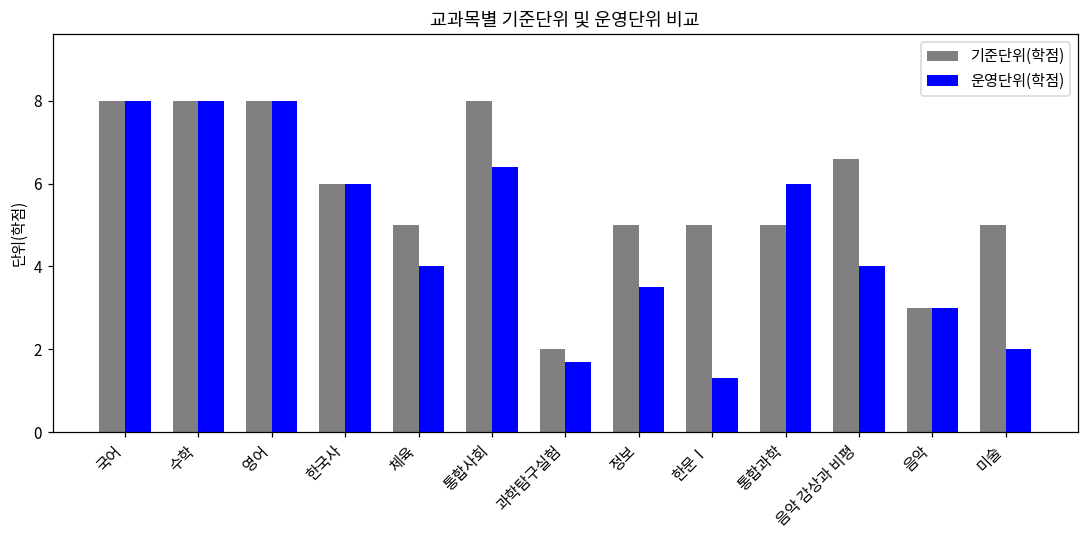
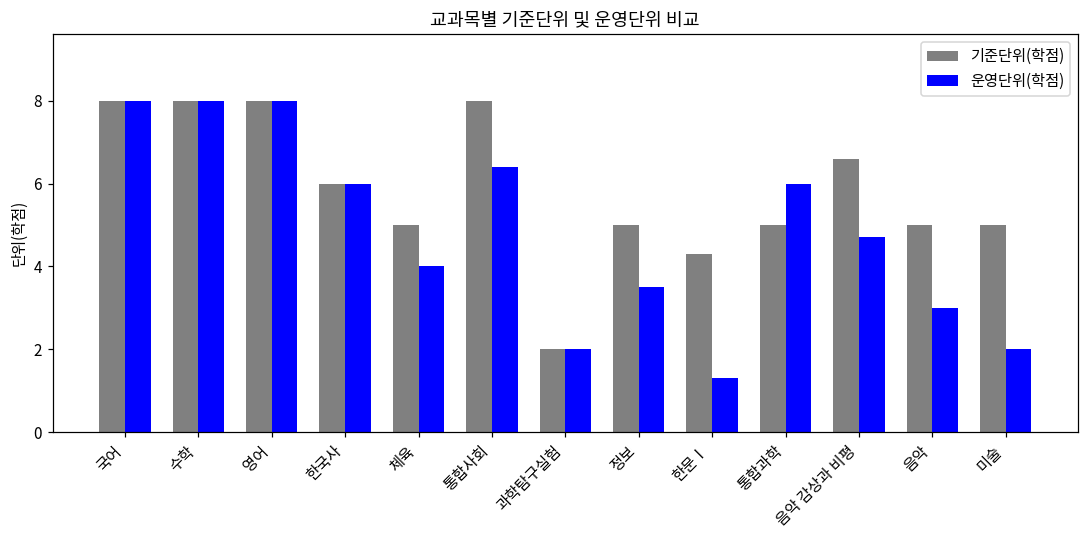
  {
    "기준단위(학점)": {
      "국어": 8.0,
      "수학": 8.0,
      "영어": 8.0,
      "한국사": 6.0,
      "체육": 5.0,
      "통합사회": 8.0,
      "과학탐구실험": 2.0,
      "정보": 5.0,
-     "한문Ⅰ": 5.0,
+     "한문Ⅰ": 4.3,
      "통합과학": 5.0,
      "음악 감상과 비평": 6.6,
-     "음악": 3,
+     "음악": 5,
      "미술": 5.0
    },
    "운영단위(학점)": {
      "국어": 8.0,
      "수학": 8.0,
      "영어": 8.0,
      "한국사": 6.0,
      "체육": 4.0,
      "통합사회": 6.4,
-     "과학탐구실험": 1.7,
+     "과학탐구실험": 2.0,
      "정보": 3.5,
      "한문Ⅰ": 1.3,
      "통합과학": 6.0,
-     "음악 감상과 비평": 4.0,
+     "음악 감상과 비평": 4.7,
      "음악": 3.0,
      "미술": 2.0
    }
  }
